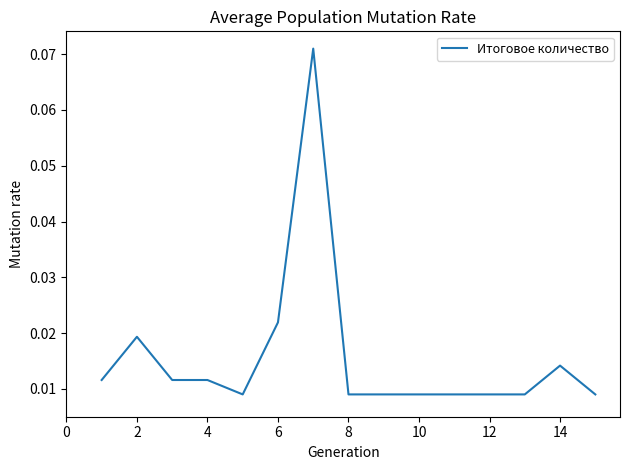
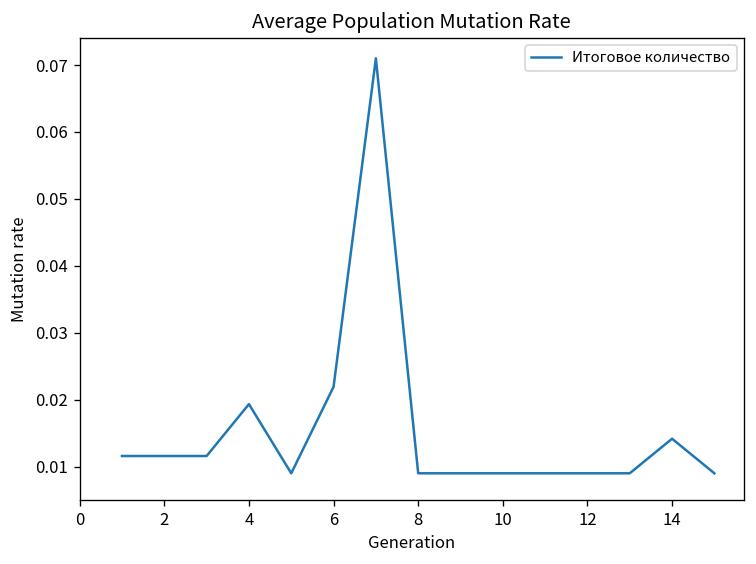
  {
-   "2": 0.019,
-   "4": 0.012,
+   "2": 0.012,
+   "4": 0.019,
    "6": 0.022,
    "8": 0.009,
    "10": 0.009,
    "12": 0.009,
    "14": 0.014
  }
